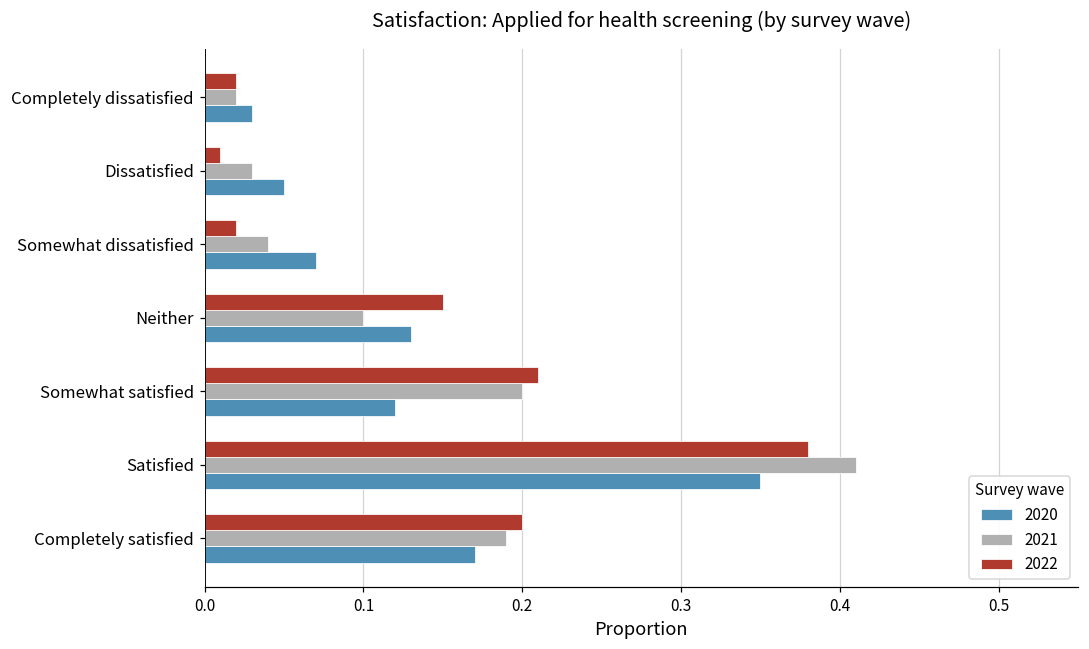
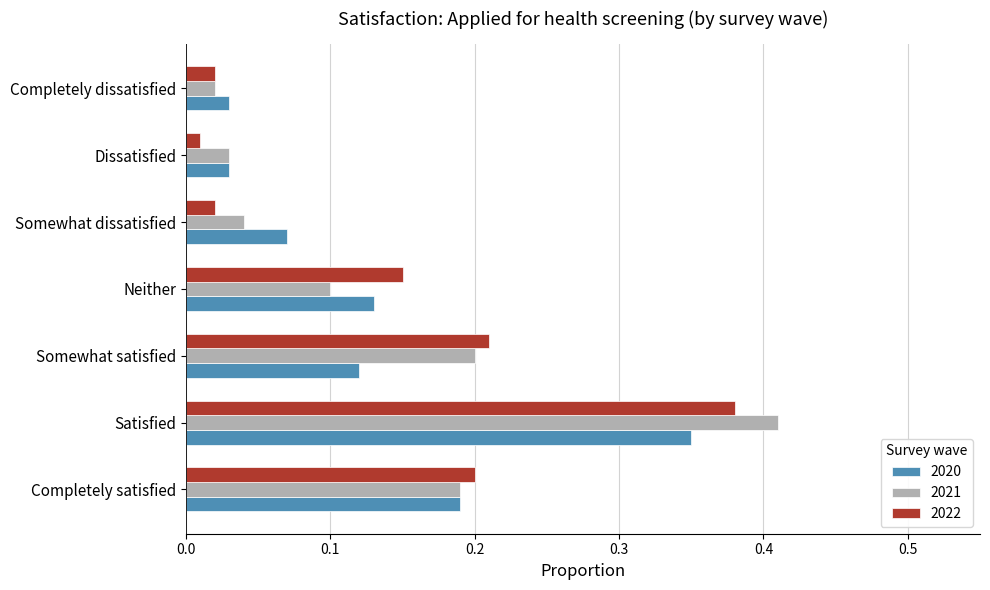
  {
    "2020": {
      "Completely dissatisfied": 0.03,
-     "Dissatisfied": 0.05,
+     "Dissatisfied": 0.03,
      "Somewhat dissatisfied": 0.07,
      "Neither": 0.13,
      "Somewhat satisfied": 0.12,
      "Satisfied": 0.35,
-     "Completely satisfied": 0.17
+     "Completely satisfied": 0.19
    },
    "2021": {
      "Completely dissatisfied": 0.02,
      "Dissatisfied": 0.03,
      "Somewhat dissatisfied": 0.04,
      "Neither": 0.10,
      "Somewhat satisfied": 0.20,
      "Satisfied": 0.41,
      "Completely satisfied": 0.19
    },
    "2022": {
      "Completely dissatisfied": 0.02,
      "Dissatisfied": 0.01,
      "Somewhat dissatisfied": 0.02,
      "Neither": 0.15,
      "Somewhat satisfied": 0.21,
      "Satisfied": 0.38,
      "Completely satisfied": 0.20
    }
  }
